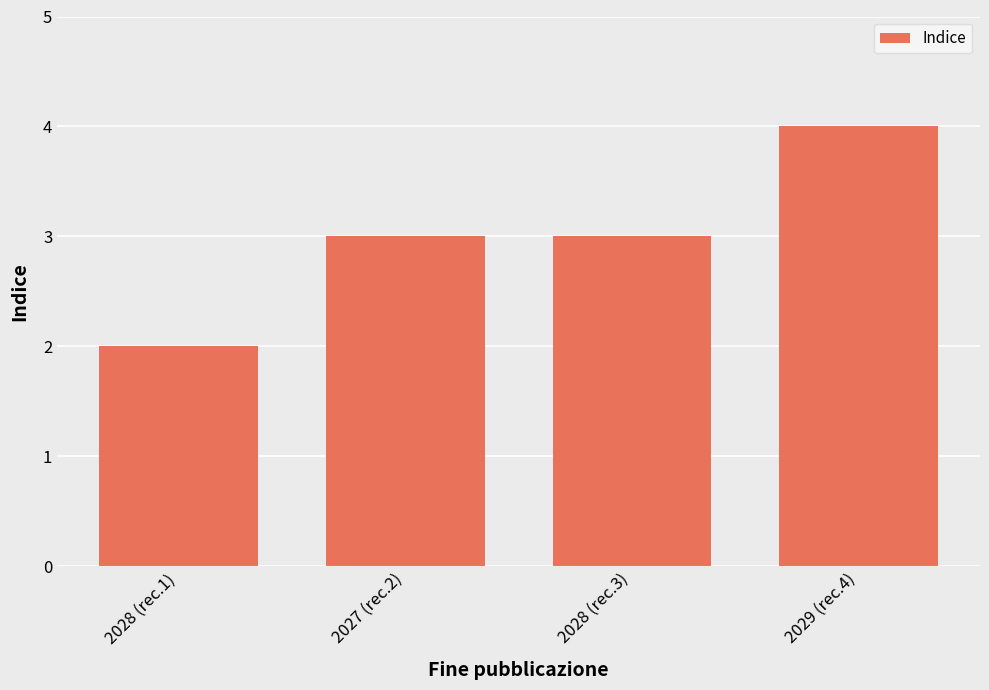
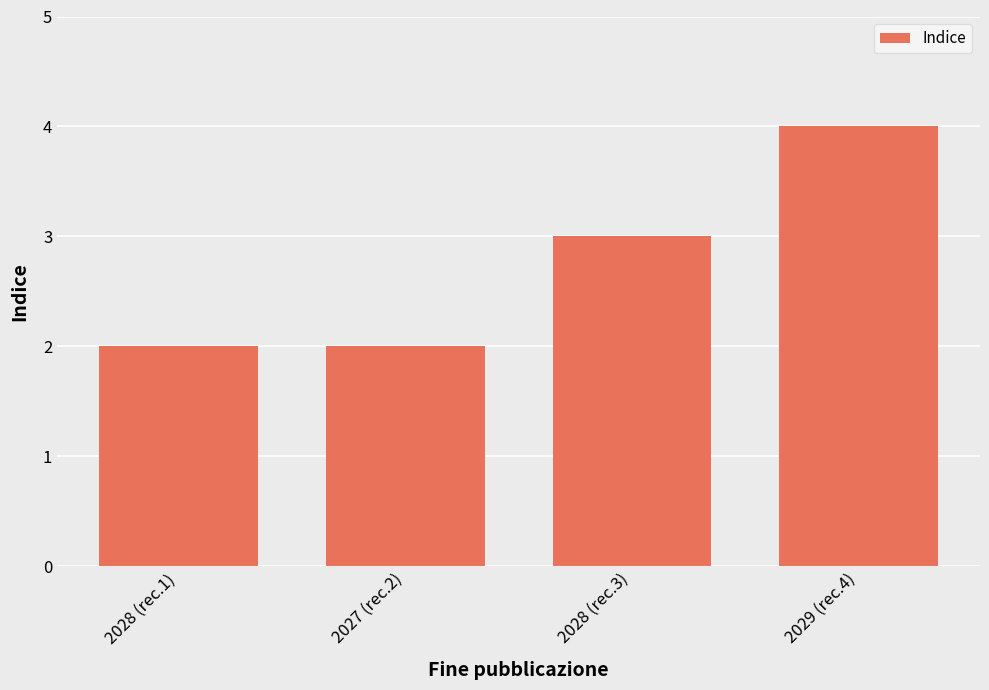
  {
    "2028 (rec.1)": 2,
-   "2027 (rec.2)": 3,
+   "2027 (rec.2)": 2,
    "2028 (rec.3)": 3,
    "2029 (rec.4)": 4
  }
